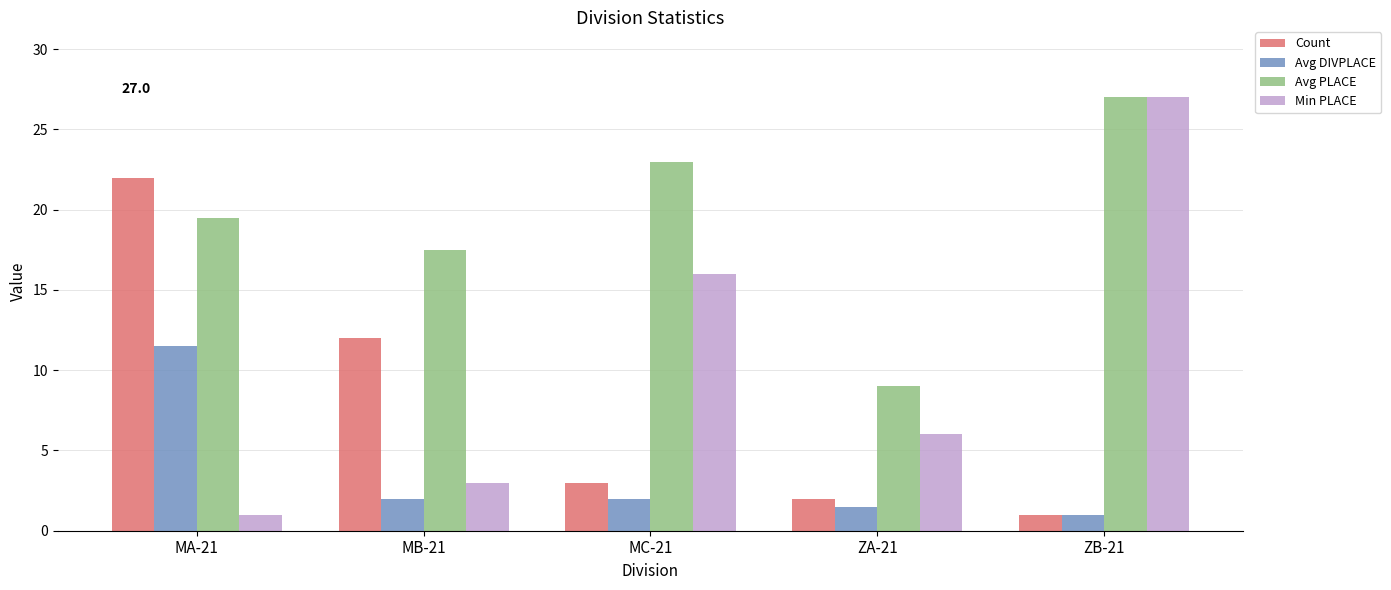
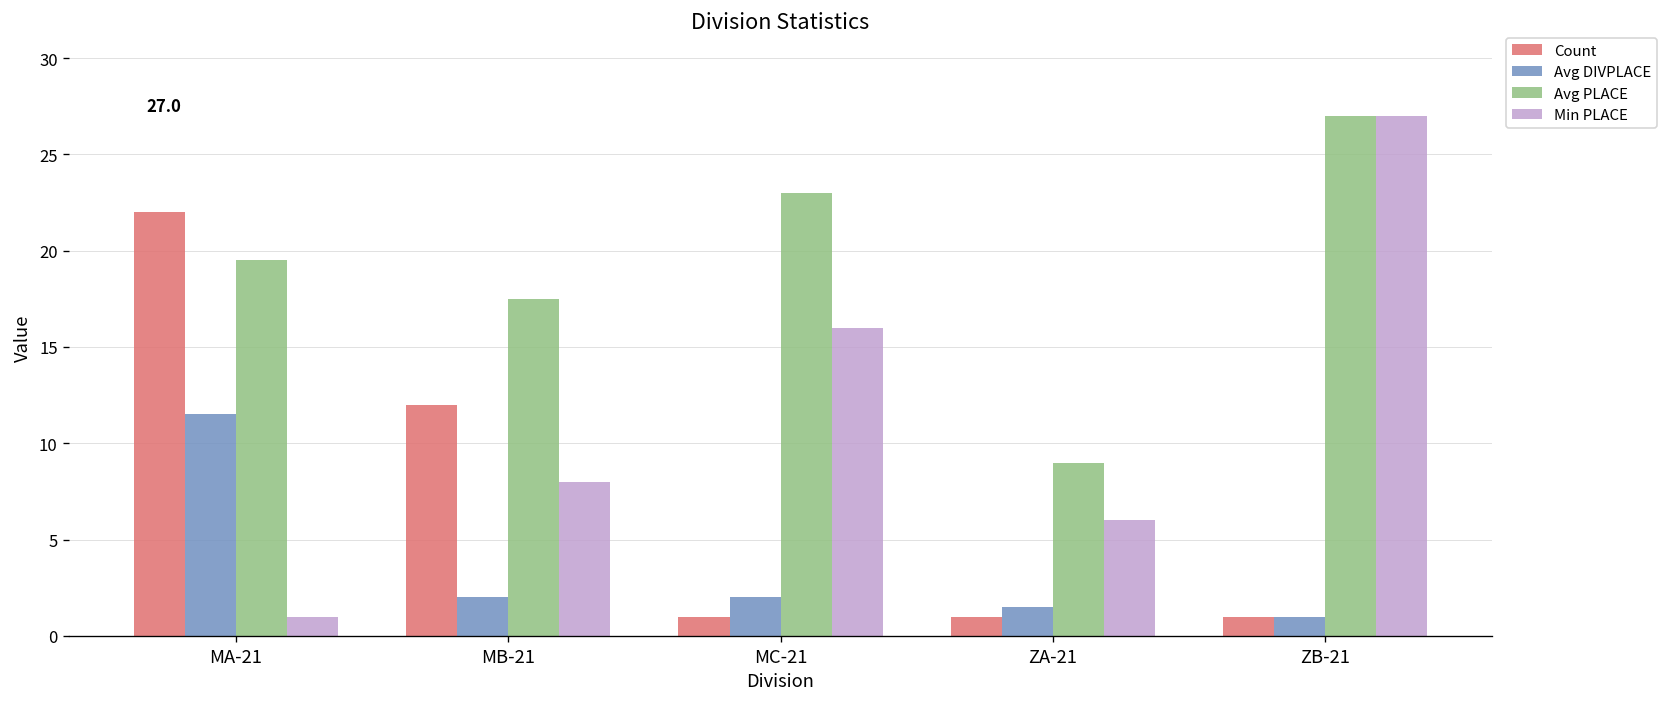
  {
    "Count": {
      "MA-21": 22,
      "MB-21": 12,
-     "MC-21": 3,
-     "ZA-21": 2,
+     "MC-21": 1,
+     "ZA-21": 1,
      "ZB-21": 1
    },
    "Avg DIVPLACE": {
      "MA-21": 11.5,
      "MB-21": 2,
      "MC-21": 2,
      "ZA-21": 1.5,
      "ZB-21": 1
    },
    "Avg PLACE": {
      "MA-21": 19.5,
      "MB-21": 17.5,
      "MC-21": 23,
      "ZA-21": 9,
      "ZB-21": 27
    },
    "Min PLACE": {
      "MA-21": 1,
-     "MB-21": 3,
+     "MB-21": 8,
      "MC-21": 16,
      "ZA-21": 6,
      "ZB-21": 27
    }
  }
